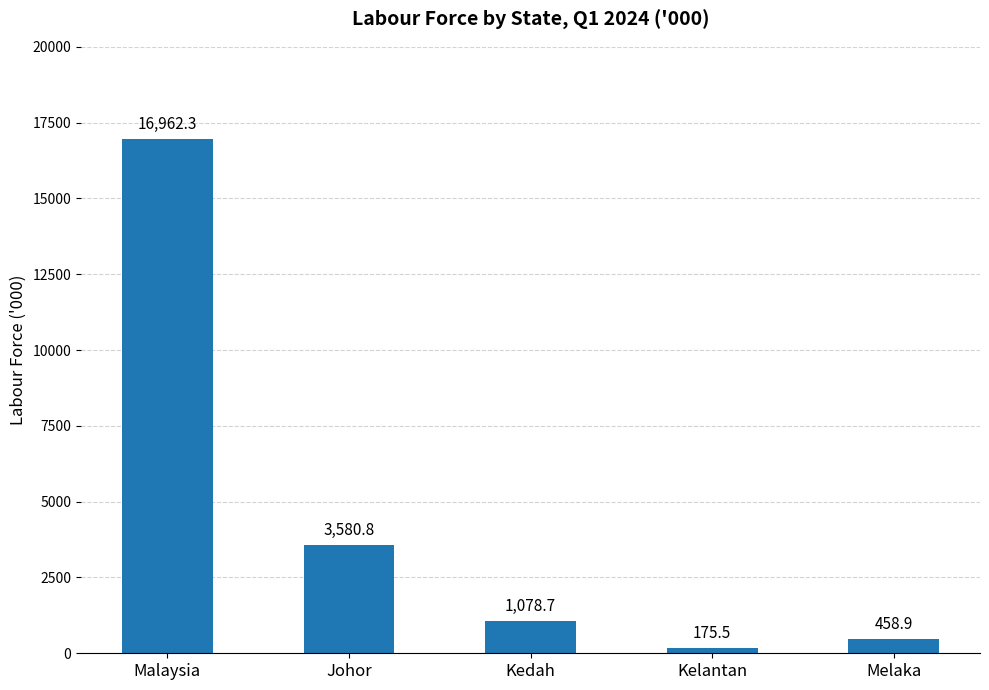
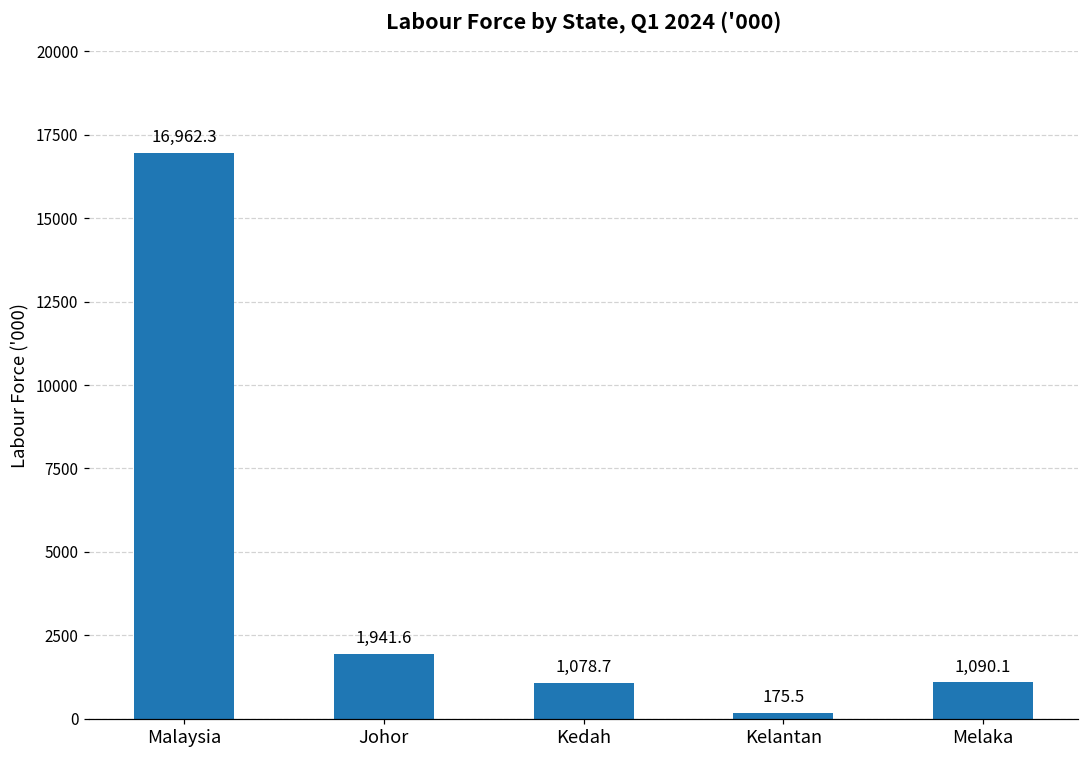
  {
    "Malaysia": "16,962.3",
-   "Johor": "3,580.8",
+   "Johor": "1,941.6",
    "Kedah": "1,078.7",
    "Kelantan": "175.5",
-   "Melaka": "458.9"
+   "Melaka": "1,090.1"
  }
